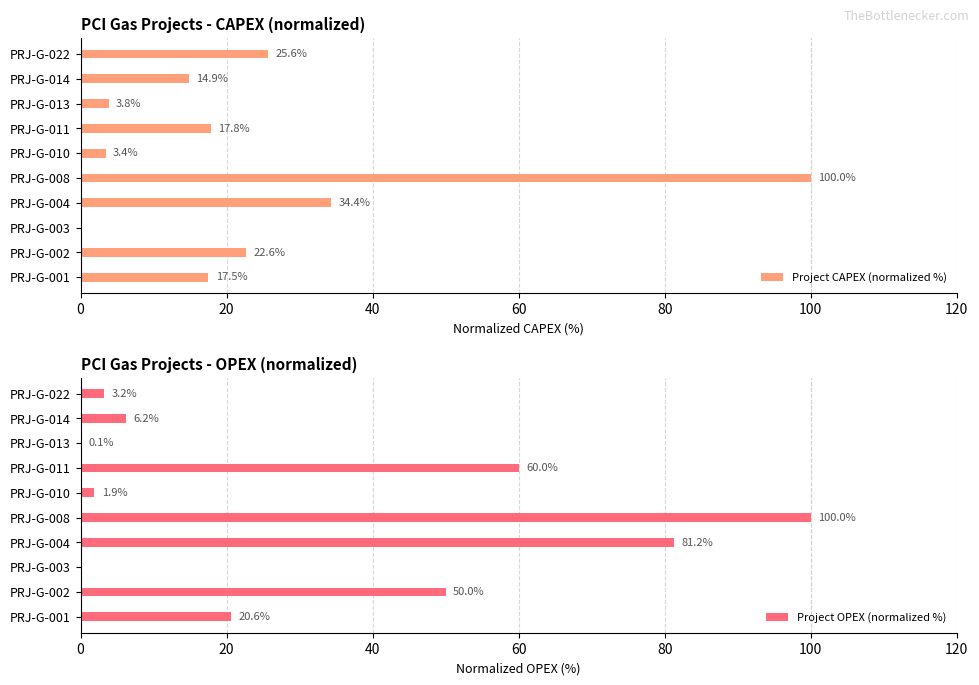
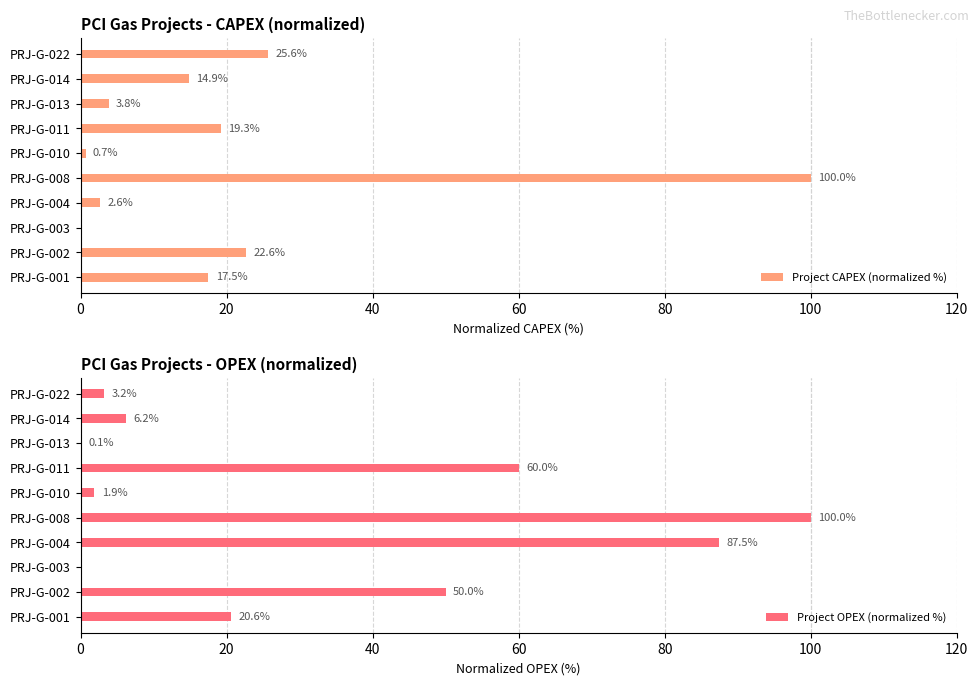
  {
    "PCI Gas Projects - CAPEX (normalized)": {
      "PRJ-G-022": "25.6%",
      "PRJ-G-014": "14.9%",
      "PRJ-G-013": "3.8%",
-     "PRJ-G-011": "17.8%",
-     "PRJ-G-010": "3.4%",
+     "PRJ-G-011": "19.3%",
+     "PRJ-G-010": "0.7%",
      "PRJ-G-008": "100.0%",
-     "PRJ-G-004": "34.4%",
+     "PRJ-G-004": "2.6%",
      "PRJ-G-002": "22.6%",
      "PRJ-G-001": "17.5%"
    },
    "PCI Gas Projects - OPEX (normalized)": {
      "PRJ-G-022": "3.2%",
      "PRJ-G-014": "6.2%",
      "PRJ-G-013": "0.1%",
      "PRJ-G-011": "60.0%",
      "PRJ-G-010": "1.9%",
      "PRJ-G-008": "100.0%",
-     "PRJ-G-004": "81.2%",
+     "PRJ-G-004": "87.5%",
      "PRJ-G-002": "50.0%",
      "PRJ-G-001": "20.6%"
    }
  }
